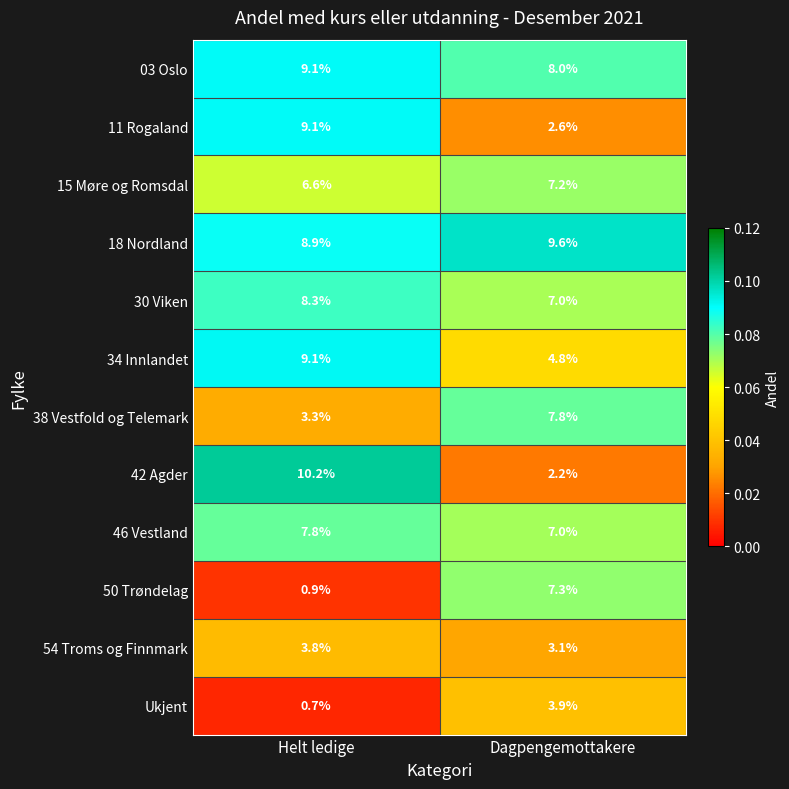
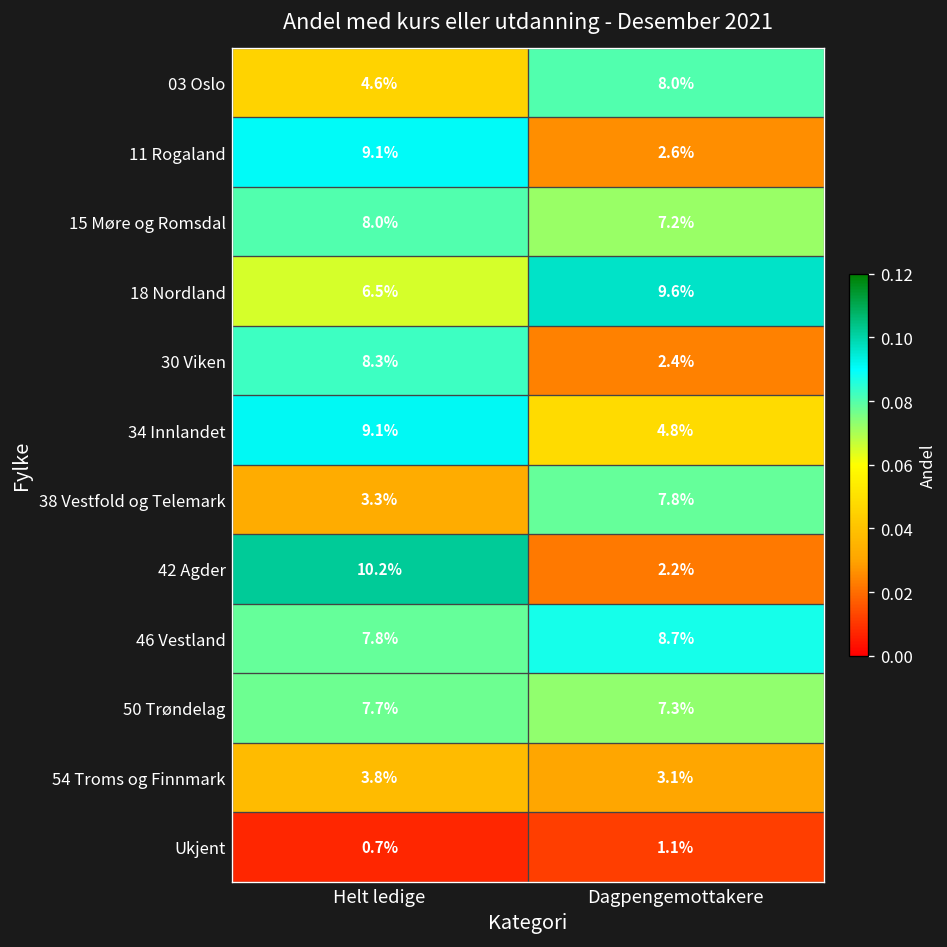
  {
    "03 Oslo": {
-     "Helt ledige": "9.1%",
+     "Helt ledige": "4.6%",
      "Dagpengemottakere": "8.0%"
    },
    "11 Rogaland": {
      "Helt ledige": "9.1%",
      "Dagpengemottakere": "2.6%"
    },
    "15 Møre og Romsdal": {
-     "Helt ledige": "6.6%",
+     "Helt ledige": "8.0%",
      "Dagpengemottakere": "7.2%"
    },
    "18 Nordland": {
-     "Helt ledige": "8.9%",
+     "Helt ledige": "6.5%",
      "Dagpengemottakere": "9.6%"
    },
    "30 Viken": {
      "Helt ledige": "8.3%",
-     "Dagpengemottakere": "7.0%"
+     "Dagpengemottakere": "2.4%"
    },
    "34 Innlandet": {
      "Helt ledige": "9.1%",
      "Dagpengemottakere": "4.8%"
    },
    "38 Vestfold og Telemark": {
      "Helt ledige": "3.3%",
      "Dagpengemottakere": "7.8%"
    },
    "42 Agder": {
      "Helt ledige": "10.2%",
      "Dagpengemottakere": "2.2%"
    },
    "46 Vestland": {
      "Helt ledige": "7.8%",
-     "Dagpengemottakere": "7.0%"
+     "Dagpengemottakere": "8.7%"
    },
    "50 Trøndelag": {
-     "Helt ledige": "0.9%",
+     "Helt ledige": "7.7%",
      "Dagpengemottakere": "7.3%"
    },
    "54 Troms og Finnmark": {
      "Helt ledige": "3.8%",
      "Dagpengemottakere": "3.1%"
    },
    "Ukjent": {
      "Helt ledige": "0.7%",
-     "Dagpengemottakere": "3.9%"
+     "Dagpengemottakere": "1.1%"
    }
  }
